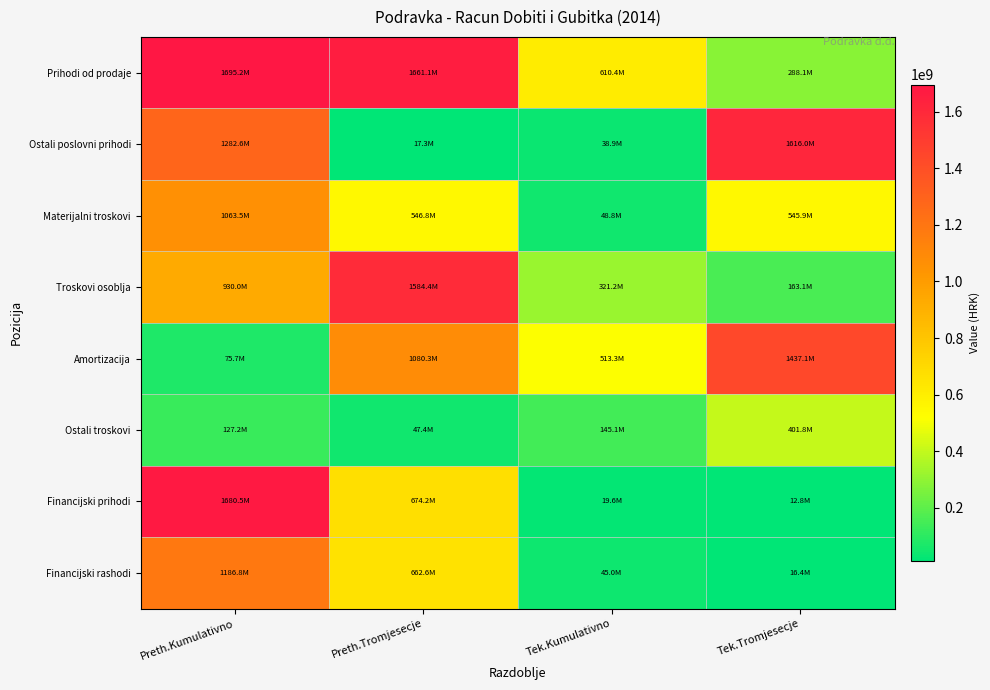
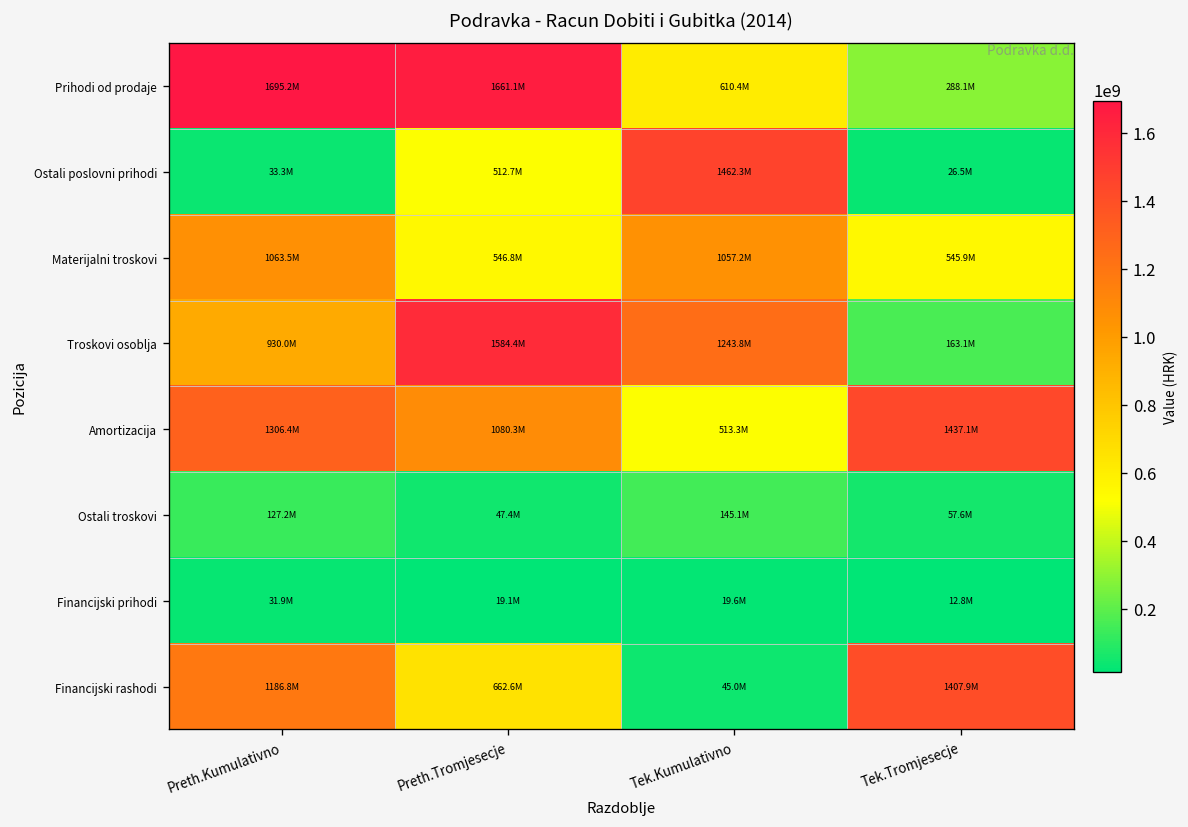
  {
    "Prihodi od prodaje": {
      "Preth.Kumulativno": "1695.2M",
      "Preth.Tromjesecje": "1661.1M",
      "Tek.Kumulativno": "610.4M"
    },
    "Ostali poslovni prihodi": {
-     "Preth.Kumulativno": "1282.6M",
-     "Preth.Tromjesecje": "17.3M",
-     "Tek.Kumulativno": "38.9M",
-     "Tek.Tromjesecje": "1616.0M"
+     "Preth.Kumulativno": "33.3M",
+     "Preth.Tromjesecje": "512.7M",
+     "Tek.Kumulativno": "1462.3M",
+     "Tek.Tromjesecje": "26.5M"
    },
    "Materijalni troskovi": {
      "Preth.Kumulativno": "1063.5M",
      "Preth.Tromjesecje": "546.8M",
-     "Tek.Kumulativno": "48.8M",
+     "Tek.Kumulativno": "1057.2M",
      "Tek.Tromjesecje": "545.9M"
    },
    "Troskovi osoblja": {
      "Preth.Kumulativno": "930.0M",
      "Preth.Tromjesecje": "1584.4M",
-     "Tek.Kumulativno": "321.2M",
+     "Tek.Kumulativno": "1243.8M",
      "Tek.Tromjesecje": "163.1M"
    },
    "Amortizacija": {
-     "Preth.Kumulativno": "75.7M",
+     "Preth.Kumulativno": "1306.4M",
      "Preth.Tromjesecje": "1080.3M",
      "Tek.Kumulativno": "513.3M",
      "Tek.Tromjesecje": "1437.1M"
    },
    "Ostali troskovi": {
      "Preth.Kumulativno": "127.2M",
      "Preth.Tromjesecje": "47.4M",
      "Tek.Kumulativno": "145.1M",
-     "Tek.Tromjesecje": "401.8M"
+     "Tek.Tromjesecje": "57.6M"
    },
    "Financijski prihodi": {
-     "Preth.Kumulativno": "1680.5M",
-     "Preth.Tromjesecje": "674.2M",
+     "Preth.Kumulativno": "31.9M",
+     "Preth.Tromjesecje": "19.1M",
      "Tek.Kumulativno": "19.6M",
      "Tek.Tromjesecje": "12.8M"
    },
    "Financijski rashodi": {
      "Preth.Kumulativno": "1186.8M",
      "Preth.Tromjesecje": "662.6M",
      "Tek.Kumulativno": "45.0M",
-     "Tek.Tromjesecje": "16.4M"
+     "Tek.Tromjesecje": "1407.9M"
    }
  }
